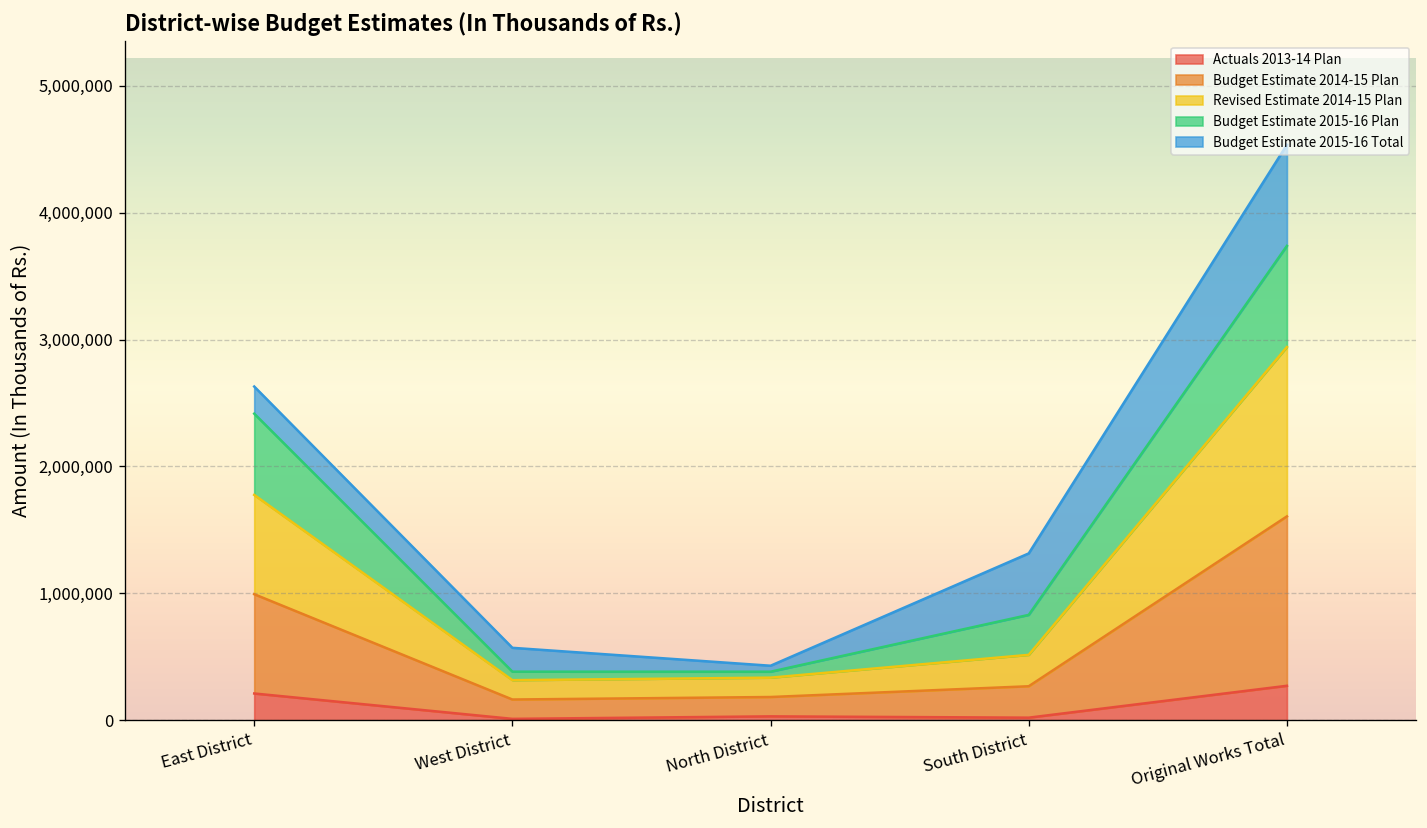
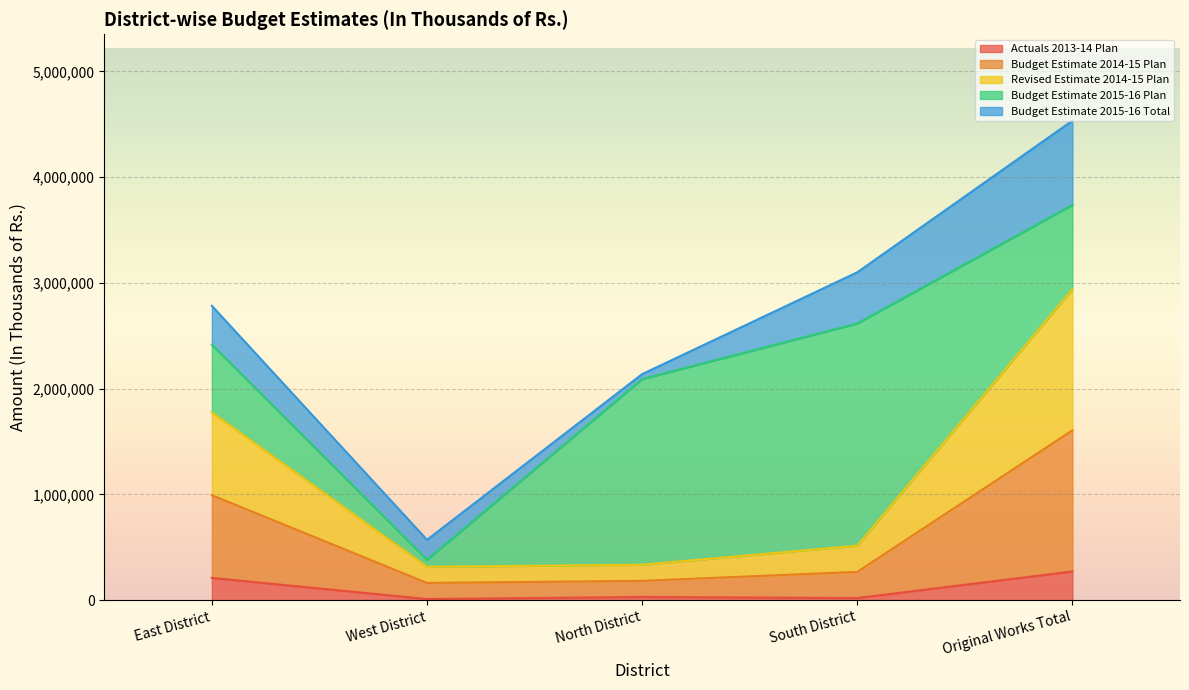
  {
    "Revised Estimate 2014-15 Plan": {
      "East District": "780,000",
      "West District": "150,000",
      "North District": "150,000",
      "South District": "250,000",
      "Original Works Total": "1,340,000"
    },
    "Budget Estimate 2015-16 Plan": {
      "East District": "640,000",
      "West District": "70,000",
-     "North District": "50,000",
-     "South District": "320,000",
+     "North District": "1,760,000",
+     "South District": "2,100,000",
      "Original Works Total": "800,000"
    },
    "Budget Estimate 2015-16 Total": {
-     "East District": "210,000",
+     "East District": "370,000",
      "West District": "190,000",
      "North District": "50,000",
      "South District": "480,000"
    }
  }
